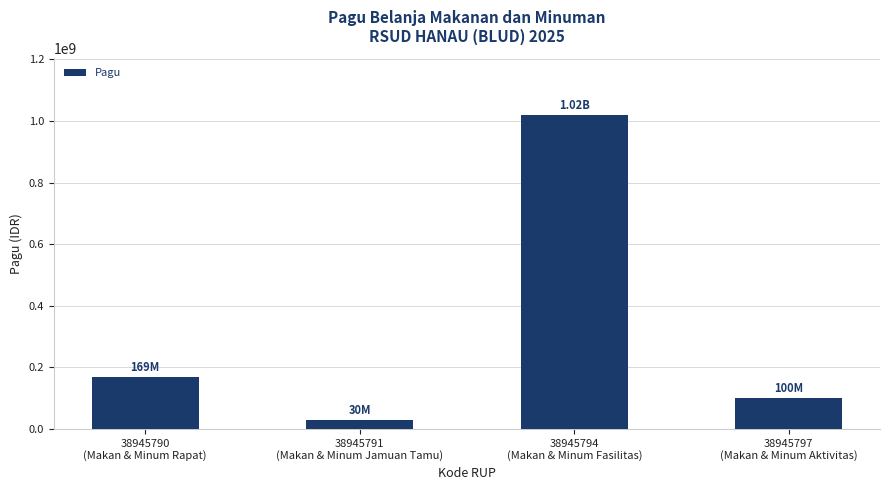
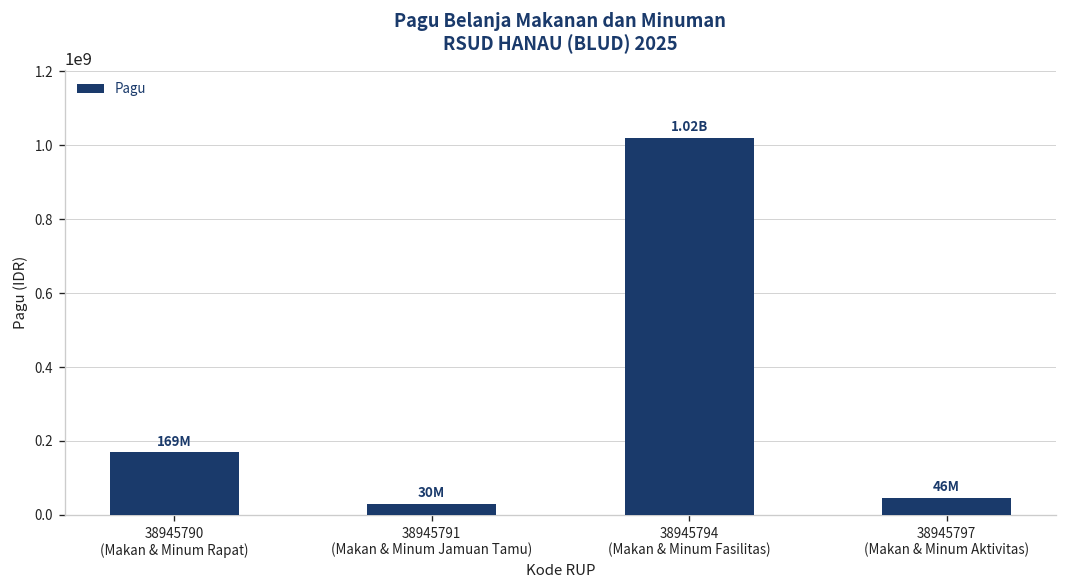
  {
    "38945790 (Makan & Minum Rapat)": "169M",
    "38945791 (Makan & Minum Jamuan Tamu)": "30M",
    "38945794 (Makan & Minum Fasilitas)": "1.02B",
-   "38945797 (Makan & Minum Aktivitas)": "100M"
+   "38945797 (Makan & Minum Aktivitas)": "46M"
  }
